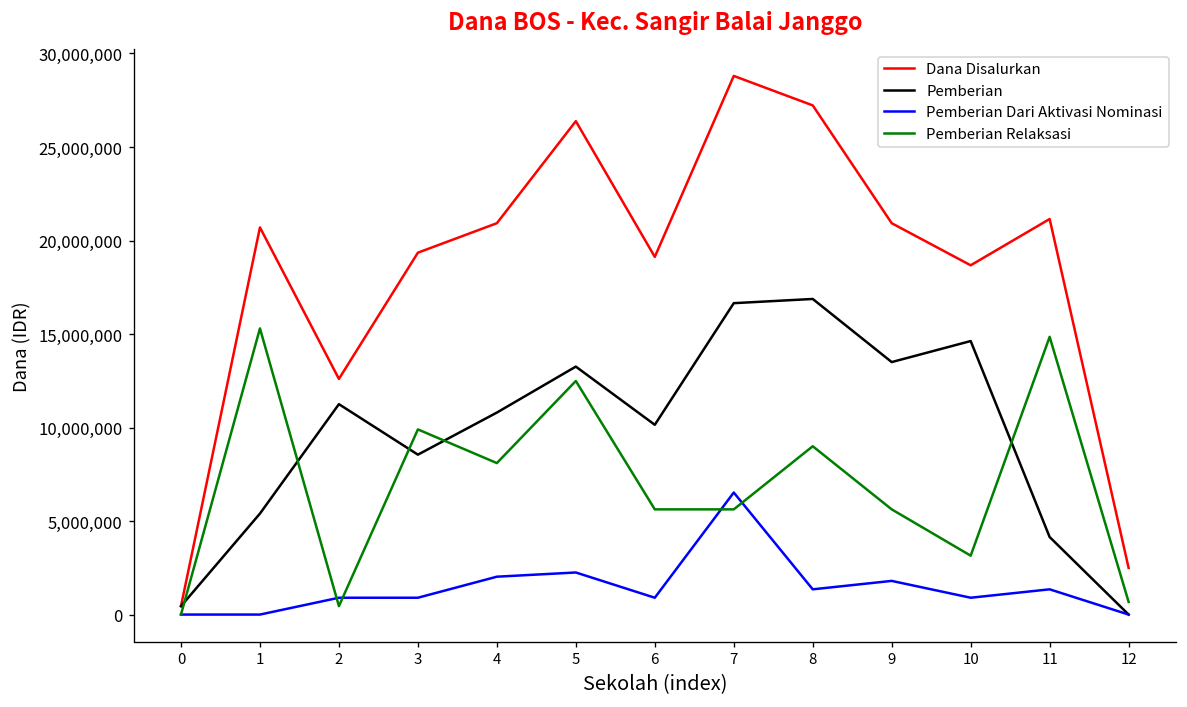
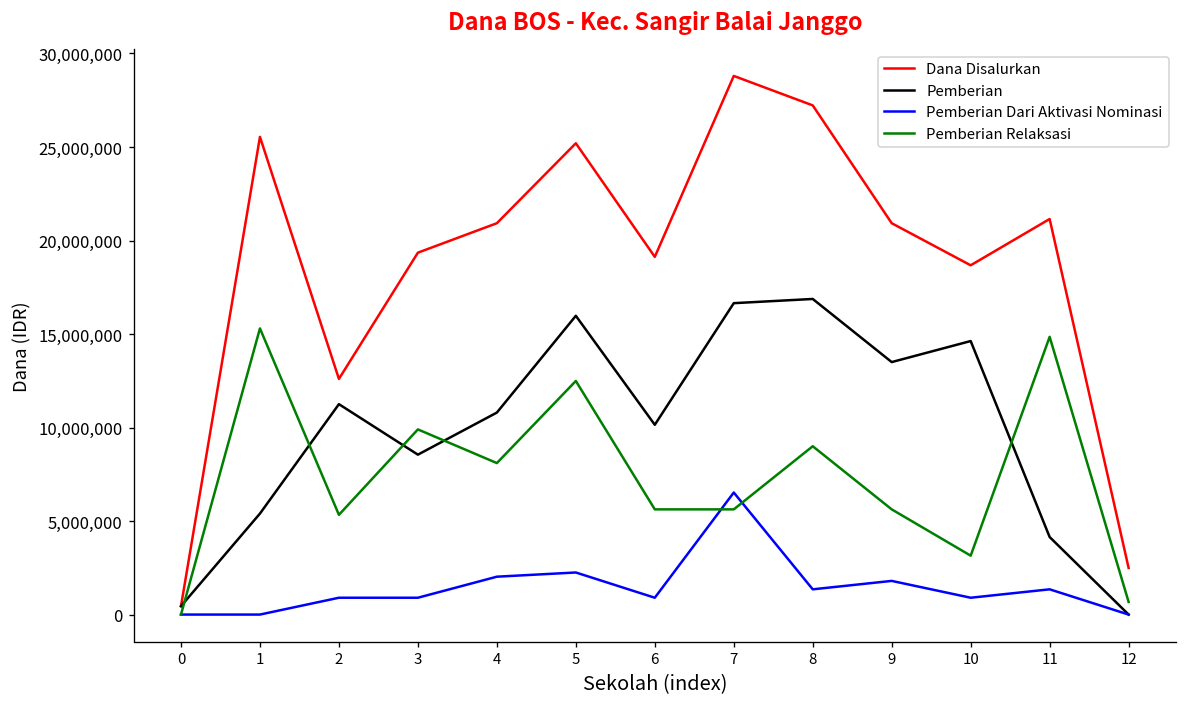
  {
    "Dana Disalurkan": {
-     "1": "20,700,000",
+     "1": "25,500,000",
      "2": "12,600,000",
      "3": "19,400,000",
      "4": "20,900,000",
-     "5": "26,400,000",
+     "5": "25,200,000",
      "6": "19,100,000",
      "7": "28,800,000",
      "8": "27,200,000",
      "9": "20,900,000",
      "10": "18,700,000",
      "11": "21,200,000",
      "12": "2,500,000"
    },
    "Pemberian": {
      "1": "5,400,000",
      "2": "11,300,000",
      "3": "8,600,000",
      "4": "10,800,000",
-     "5": "13,300,000",
+     "5": "16,000,000",
      "6": "10,100,000",
      "7": "16,700,000",
      "8": "16,900,000",
      "9": "13,500,000",
      "10": "14,600,000",
      "11": "4,100,000"
    },
    "Pemberian Dari Aktivasi Nominasi": {
      "1": "0",
      "2": "900,000",
      "3": "900,000",
      "4": "2,000,000",
      "5": "2,300,000",
      "6": "900,000",
      "7": "6,500,000",
      "8": "1,400,000",
      "9": "1,800,000",
      "10": "900,000",
      "11": "1,400,000"
    },
    "Pemberian Relaksasi": {
      "1": "15,300,000",
-     "2": "500,000",
+     "2": "5,300,000",
      "3": "9,900,000",
      "4": "8,100,000",
      "5": "12,500,000",
      "6": "5,600,000",
      "7": "5,600,000",
      "8": "9,000,000",
      "9": "5,600,000",
      "10": "3,200,000",
      "11": "14,900,000",
      "12": "700,000"
    }
  }
